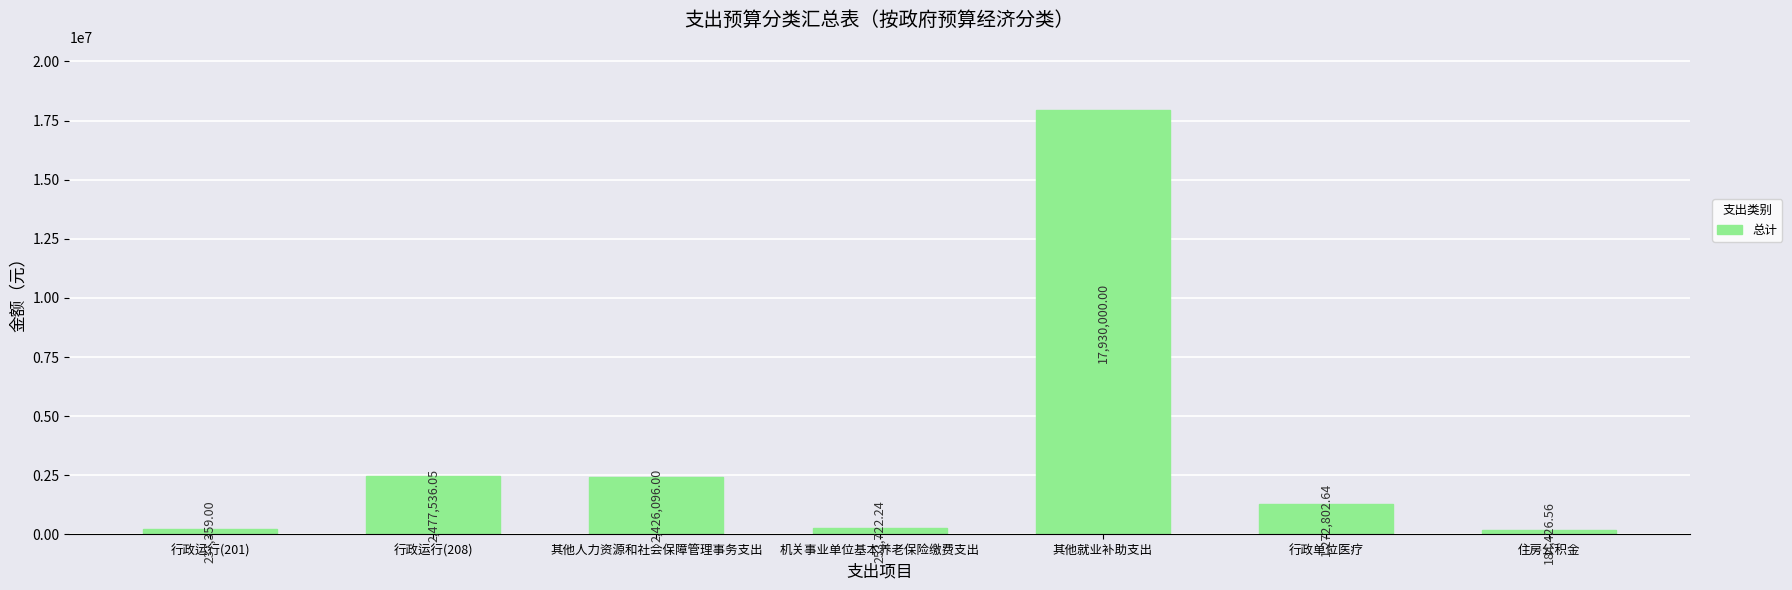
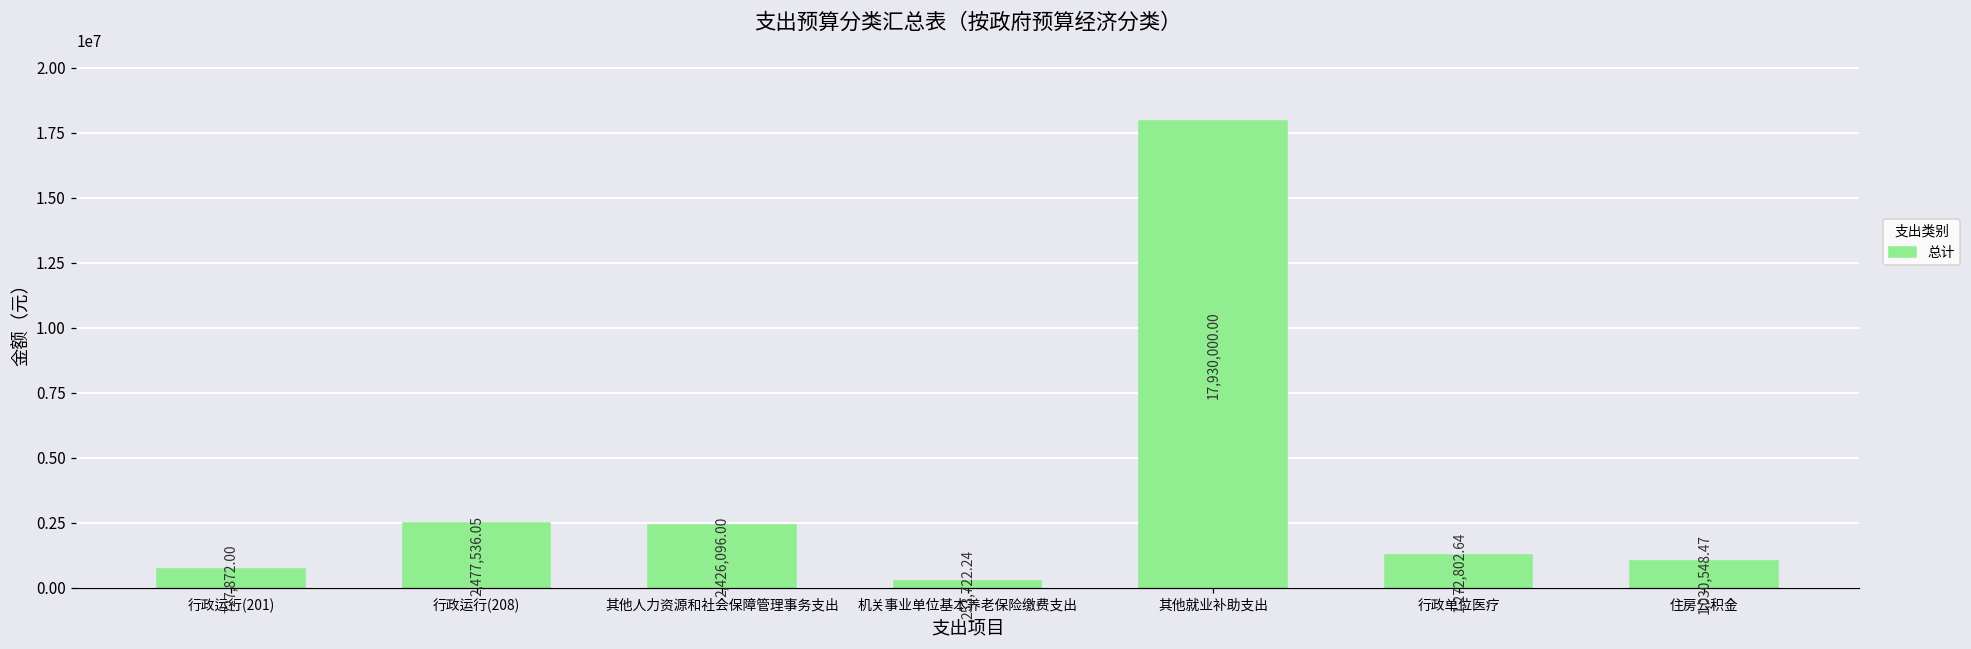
  {
-   "行政运行(201)": "237,359.00",
+   "行政运行(201)": "727,872.00",
    "行政运行(208)": "2,477,536.05",
    "其他人力资源和社会保障管理事务支出": "2,426,096.00",
    "机关事业单位基本养老保险缴费支出": "253,722.24",
    "其他就业补助支出": "17,930,000.00",
    "行政单位医疗": "1,272,802.64",
-   "住房公积金": "184,426.56"
+   "住房公积金": "1,030,548.47"
  }
